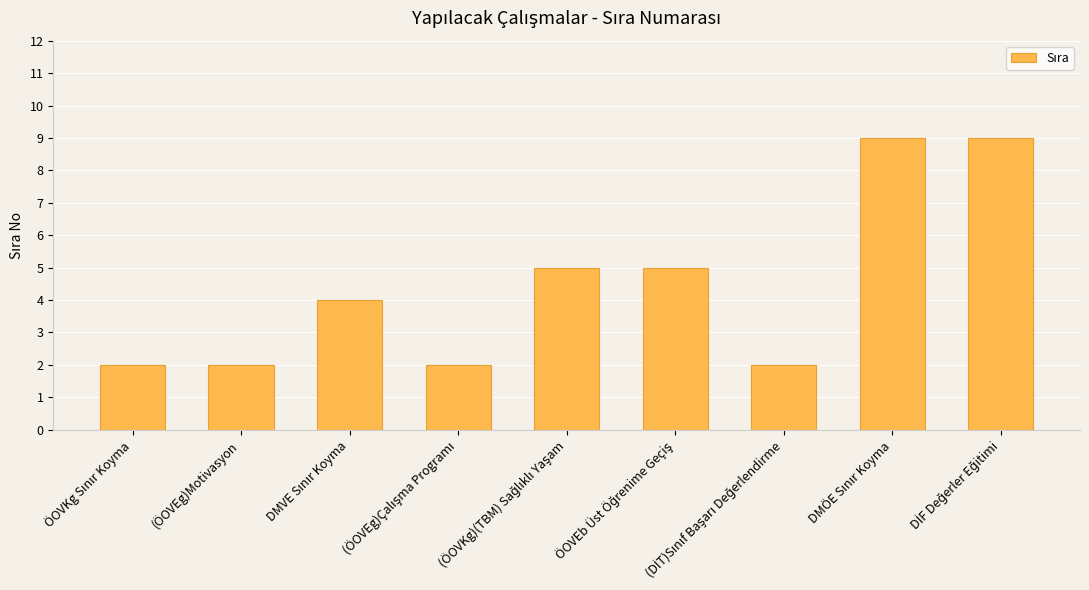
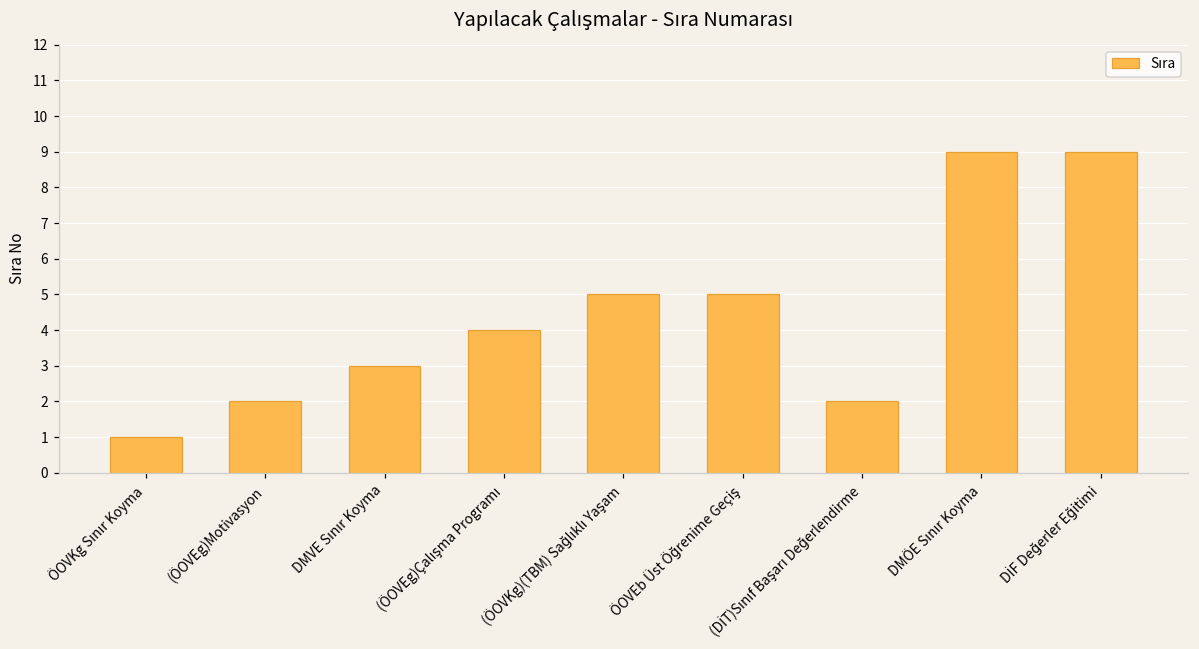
  {
-   "ÖOVKg Sınır Koyma": 2,
+   "ÖOVKg Sınır Koyma": 1,
    "(ÖOVEg)Motivasyon": 2,
-   "DMVE Sınır Koyma": 4,
-   "(ÖOVEg)Çalışma Programı": 2,
+   "DMVE Sınır Koyma": 3,
+   "(ÖOVEg)Çalışma Programı": 4,
    "(ÖOVKg)(TBM) Sağlıklı Yaşam": 5,
    "ÖOVEb Üst Öğrenime Geçiş": 5,
    "(DİT)Sınıf Başarı Değerlendirme": 2,
    "DMÖE Sınır Koyma": 9,
    "DİF Değerler Eğitimi": 9
  }
